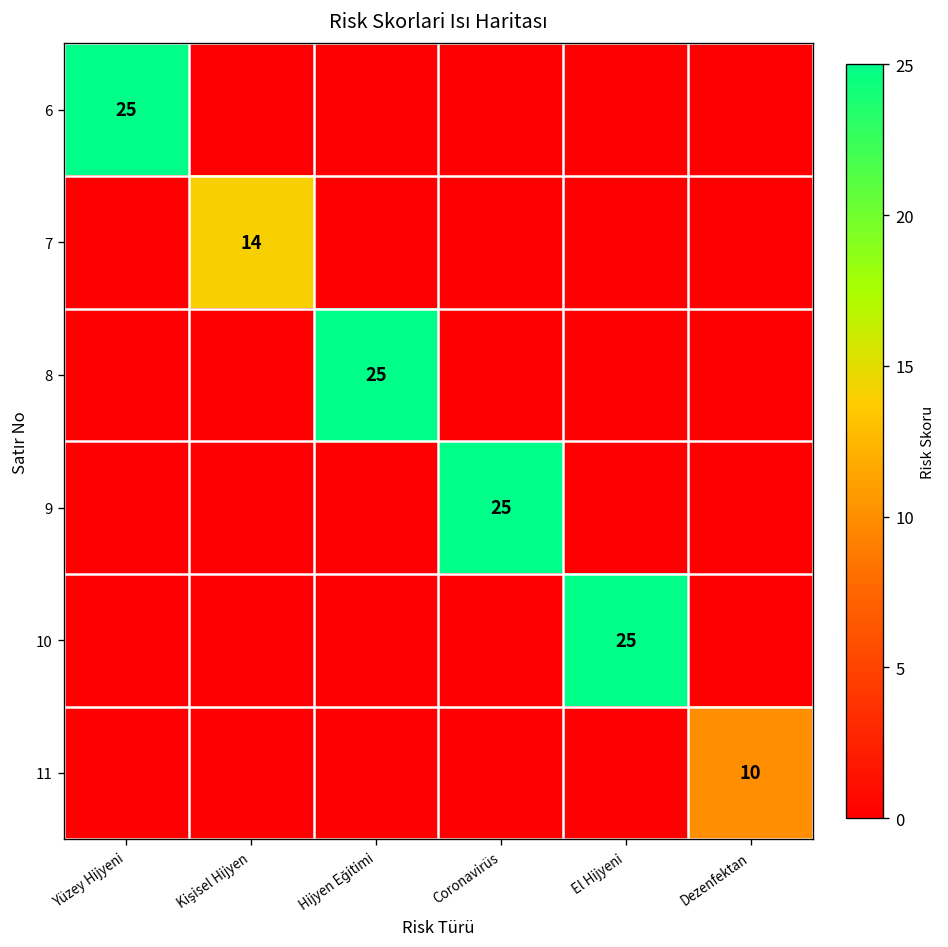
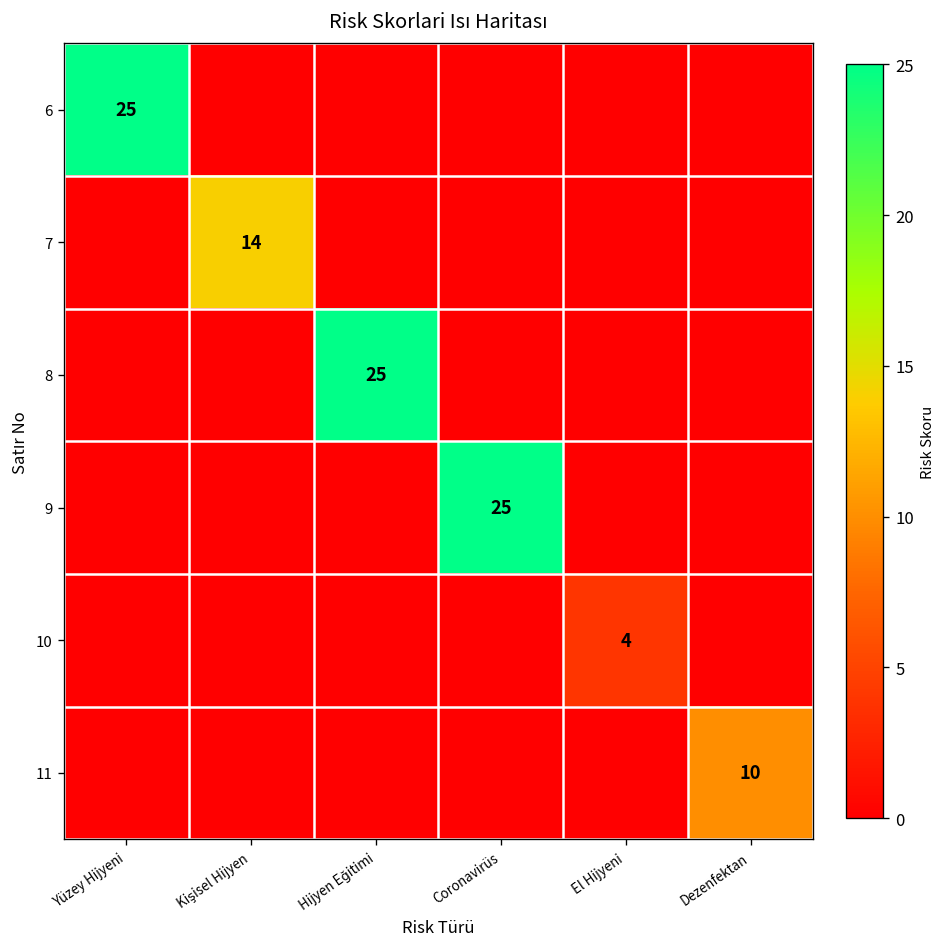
  {
    "6": {
      "Yüzey Hijyeni": 25
    },
    "7": {
      "Kişisel Hijyen": 14
    },
    "8": {
      "Hijyen Eğitimi": 25
    },
    "9": {
      "Coronavirüs": 25
    },
    "10": {
-     "El Hijyeni": 25
+     "El Hijyeni": 4
    },
    "11": {
      "Dezenfektan": 10
    }
  }
